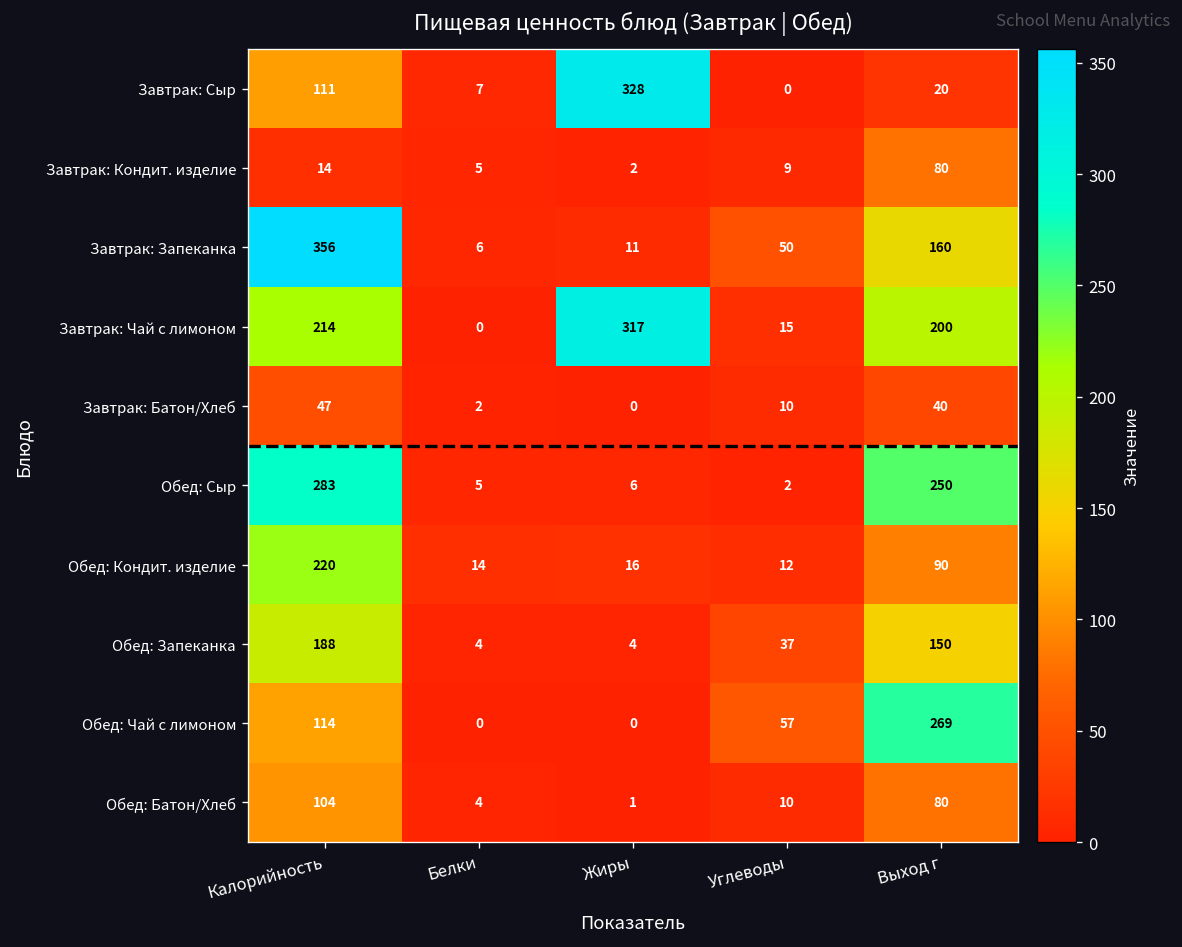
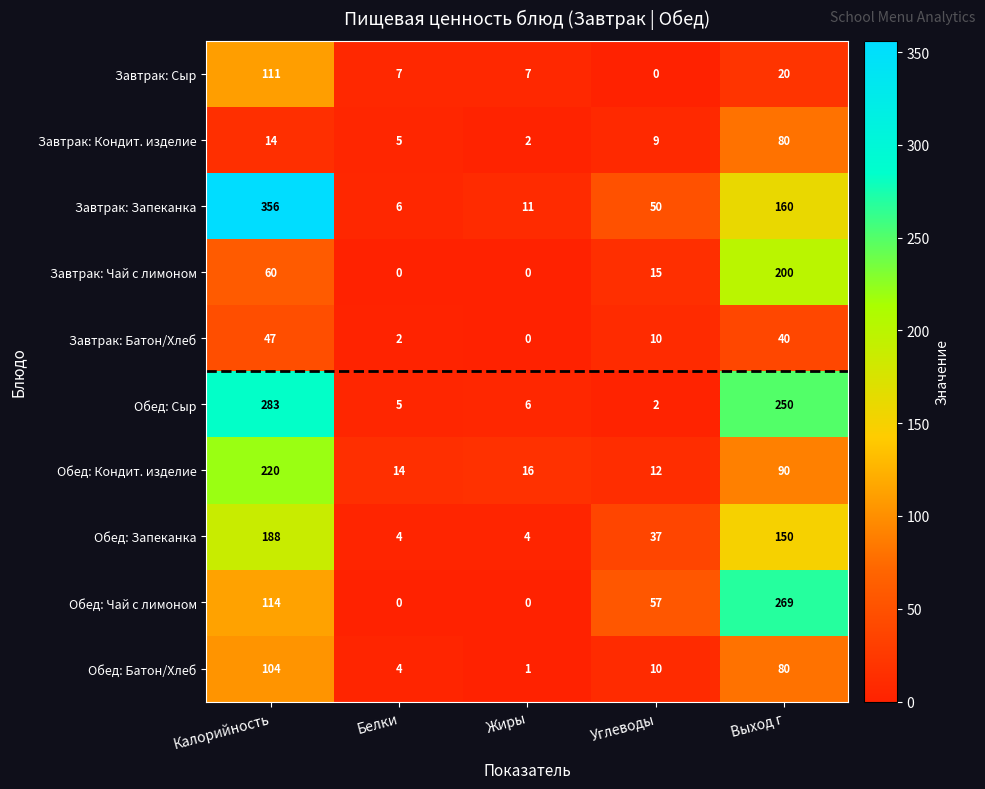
  {
    "Завтрак: Сыр": {
      "Калорийность": 111,
      "Белки": 7,
-     "Жиры": 328,
+     "Жиры": 7,
      "Углеводы": 0,
      "Выход г": 20
    },
    "Завтрак: Кондит. изделие": {
      "Калорийность": 14,
      "Белки": 5,
      "Жиры": 2,
      "Углеводы": 9,
      "Выход г": 80
    },
    "Завтрак: Запеканка": {
      "Калорийность": 356,
      "Белки": 6,
      "Жиры": 11,
      "Углеводы": 50,
      "Выход г": 160
    },
    "Завтрак: Чай с лимоном": {
-     "Калорийность": 214,
+     "Калорийность": 60,
      "Белки": 0,
-     "Жиры": 317,
+     "Жиры": 0,
      "Углеводы": 15,
      "Выход г": 200
    },
    "Завтрак: Батон/Хлеб": {
      "Калорийность": 47,
      "Белки": 2,
      "Жиры": 0,
      "Углеводы": 10,
      "Выход г": 40
    },
    "Обед: Сыр": {
      "Калорийность": 283,
      "Белки": 5,
      "Жиры": 6,
      "Углеводы": 2,
      "Выход г": 250
    },
    "Обед: Кондит. изделие": {
      "Калорийность": 220,
      "Белки": 14,
      "Жиры": 16,
      "Углеводы": 12,
      "Выход г": 90
    },
    "Обед: Запеканка": {
      "Калорийность": 188,
      "Белки": 4,
      "Жиры": 4,
      "Углеводы": 37,
      "Выход г": 150
    },
    "Обед: Чай с лимоном": {
      "Калорийность": 114,
      "Белки": 0,
      "Жиры": 0,
      "Углеводы": 57,
      "Выход г": 269
    },
    "Обед: Батон/Хлеб": {
      "Калорийность": 104,
      "Белки": 4,
      "Жиры": 1,
      "Углеводы": 10,
      "Выход г": 80
    }
  }
